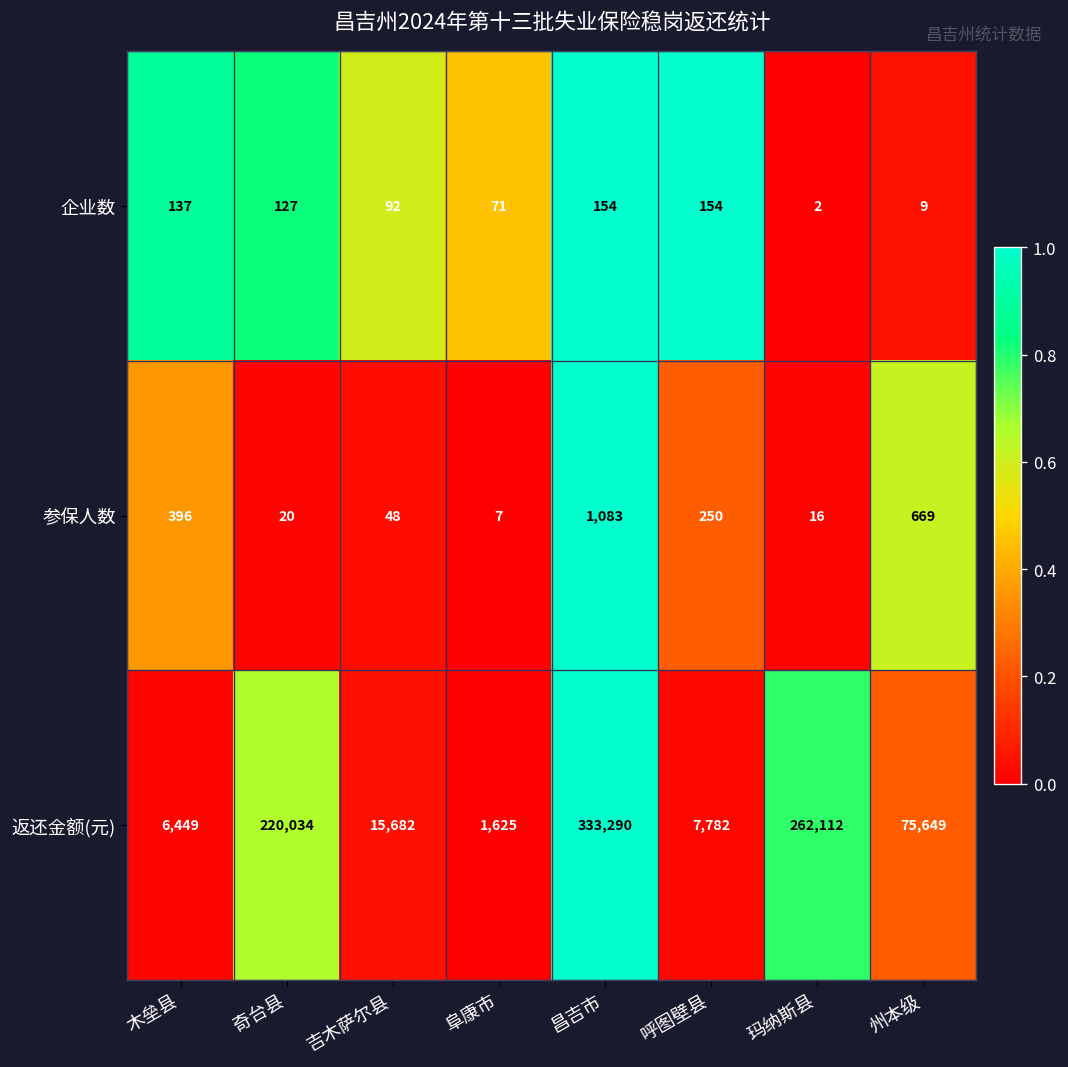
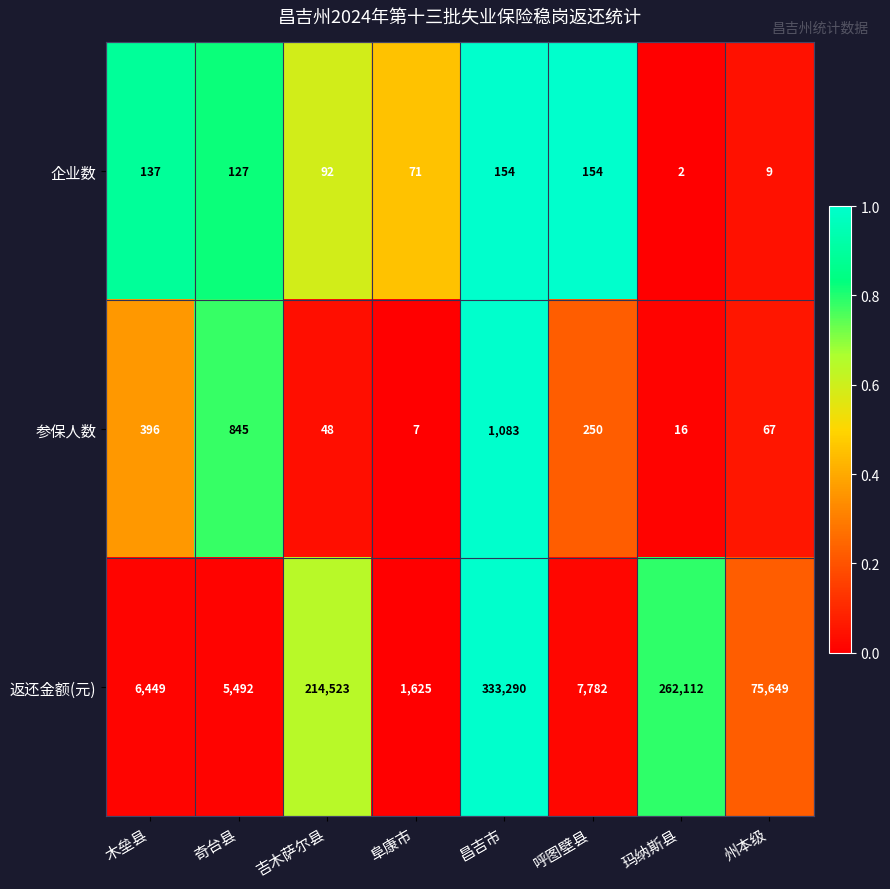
  {
    "企业数": {
      "木垒县": "137",
      "奇台县": "127",
      "吉木萨尔县": "92",
      "阜康市": "71",
      "昌吉市": "154",
      "呼图壁县": "154",
      "玛纳斯县": "2",
      "州本级": "9"
    },
    "参保人数": {
      "木垒县": "396",
-     "奇台县": "20",
+     "奇台县": "845",
      "吉木萨尔县": "48",
      "阜康市": "7",
      "昌吉市": "1,083",
      "呼图壁县": "250",
      "玛纳斯县": "16",
-     "州本级": "669"
+     "州本级": "67"
    },
    "返还金额(元)": {
      "木垒县": "6,449",
-     "奇台县": "220,034",
-     "吉木萨尔县": "15,682",
+     "奇台县": "5,492",
+     "吉木萨尔县": "214,523",
      "阜康市": "1,625",
      "昌吉市": "333,290",
      "呼图壁县": "7,782",
      "玛纳斯县": "262,112",
      "州本级": "75,649"
    }
  }
